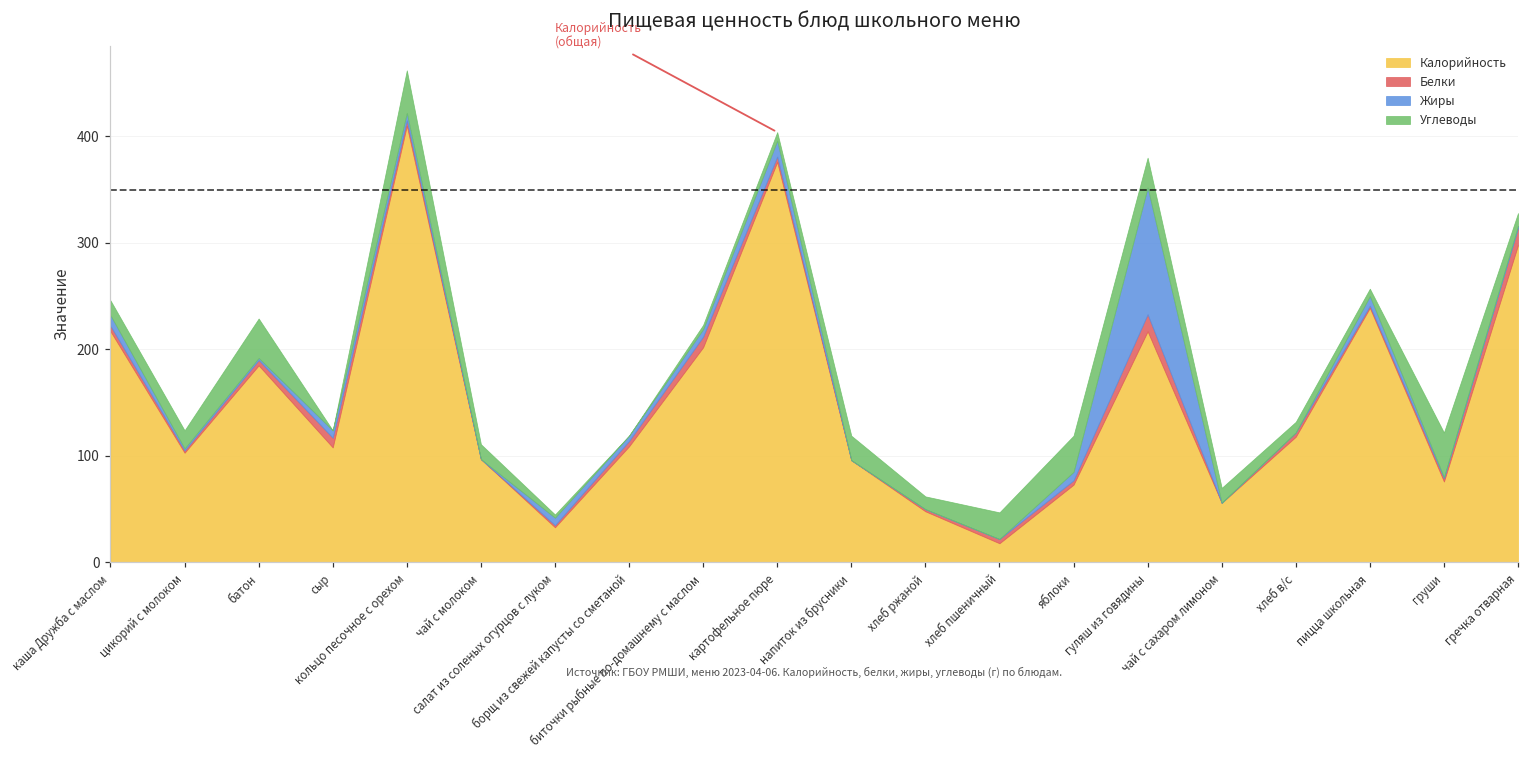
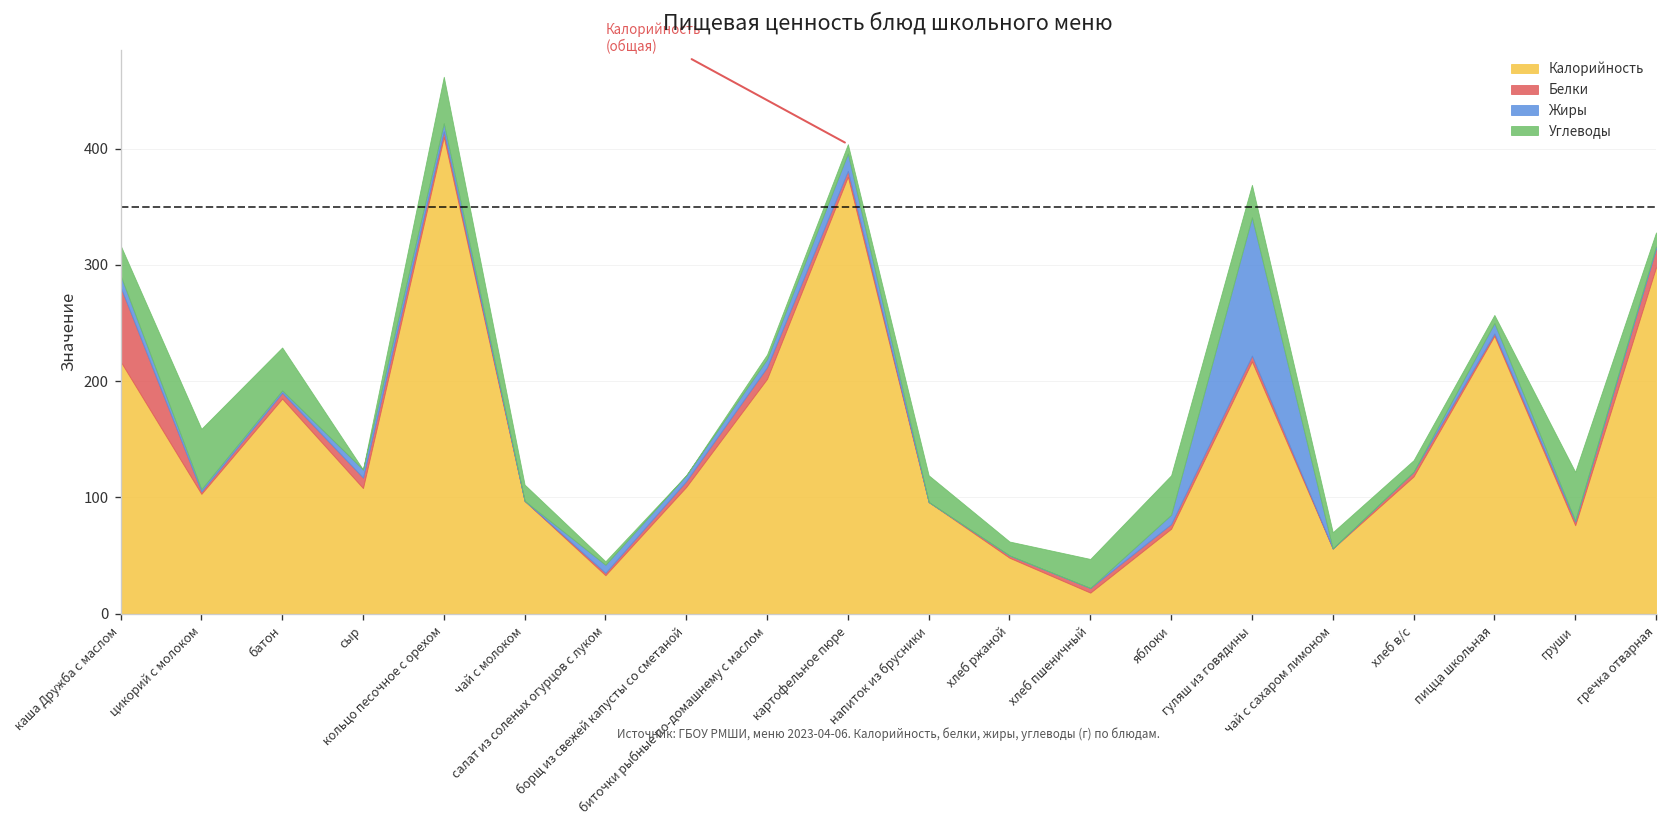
  {
    "Калорийность": {
      "каша Дружба с маслом": 220,
      "батон": 190,
      "сыр": 110,
      "кольцо песочное с орехом": 410,
      "борщ из свежей капусты со сметаной": 110,
      "биточки рыбные по-домашнему с маслом": 200,
      "картофельное пюре": 380,
      "хлеб пшеничный": 20,
      "яблоки": 70,
      "гуляш из говядины": 220,
      "хлеб в/с": 120,
      "груши": 80,
      "гречка отварная": 300
    },
    "Белки": {
-     "каша Дружба с маслом": 10,
+     "каша Дружба с маслом": 60,
      "сыр": 10,
      "кольцо песочное с орехом": 10,
      "борщ из свежей капусты со сметаной": 10,
      "биточки рыбные по-домашнему с маслом": 10,
      "картофельное пюре": 10,
      "яблоки": 0,
-     "гуляш из говядины": 20
+     "гуляш из говядины": 10
    },
    "Жиры": {
      "каша Дружба с маслом": 10,
      "кольцо песочное с орехом": 10,
      "салат из соленых огурцов с луком": 10,
      "биточки рыбные по-домашнему с маслом": 10,
      "картофельное пюре": 20,
      "яблоки": 10,
      "гуляш из говядины": 120,
      "пицца школьная": 10
    },
    "Углеводы": {
-     "каша Дружба с маслом": 10,
-     "цикорий с молоком": 20,
+     "каша Дружба с маслом": 30,
+     "цикорий с молоком": 50,
      "батон": 40,
      "кольцо песочное с орехом": 40,
      "чай с молоком": 10,
      "салат из соленых огурцов с луком": 0,
      "биточки рыбные по-домашнему с маслом": 0,
      "картофельное пюре": 10,
      "напиток из брусники": 20,
      "хлеб ржаной": 10,
      "хлеб пшеничный": 30,
      "яблоки": 30,
      "гуляш из говядины": 30,
      "чай с сахаром лимоном": 10,
      "хлеб в/с": 10,
      "пицца школьная": 10,
      "груши": 40,
      "гречка отварная": 10
    }
  }
